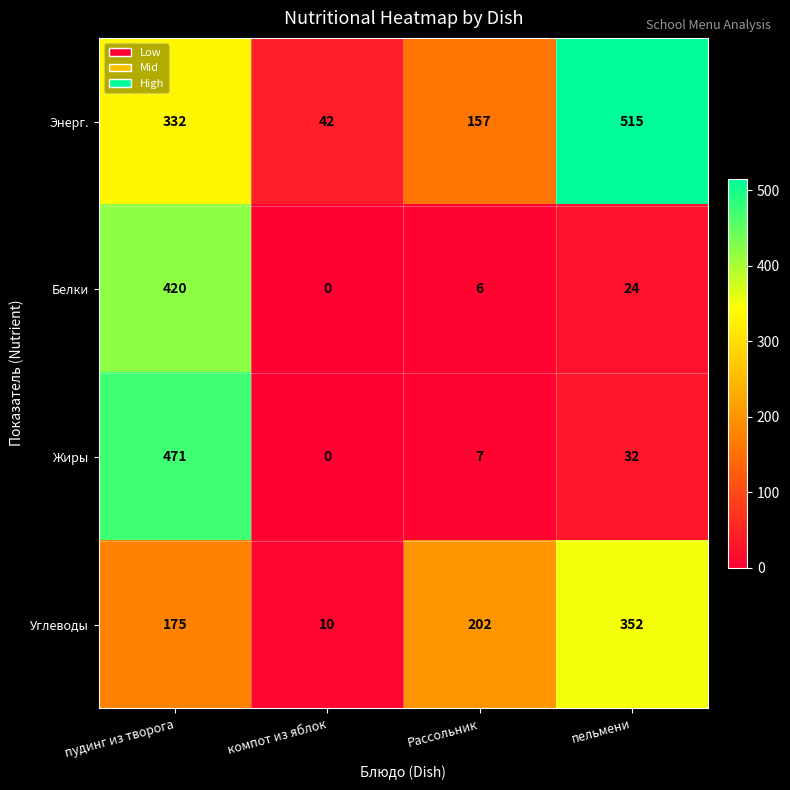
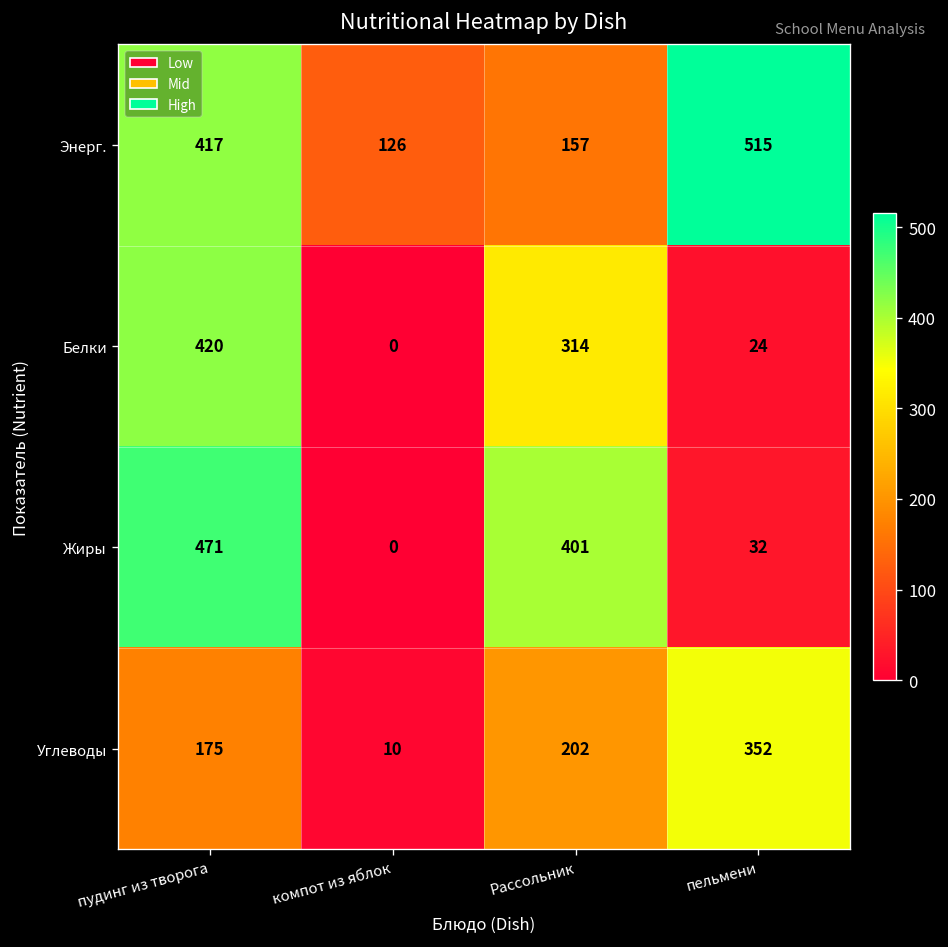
  {
    "Энерг.": {
-     "пудинг из творога": 332,
-     "компот из яблок": 42,
+     "пудинг из творога": 417,
+     "компот из яблок": 126,
      "Рассольник": 157,
      "пельмени": 515
    },
    "Белки": {
      "пудинг из творога": 420,
      "компот из яблок": 0,
-     "Рассольник": 6,
+     "Рассольник": 314,
      "пельмени": 24
    },
    "Жиры": {
      "пудинг из творога": 471,
      "компот из яблок": 0,
-     "Рассольник": 7,
+     "Рассольник": 401,
      "пельмени": 32
    },
    "Углеводы": {
      "пудинг из творога": 175,
      "компот из яблок": 10,
      "Рассольник": 202,
      "пельмени": 352
    }
  }
